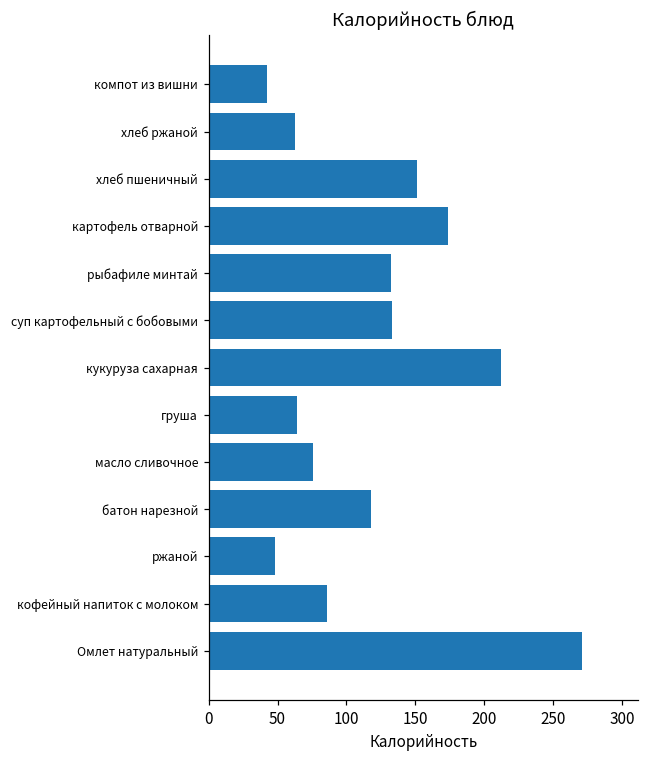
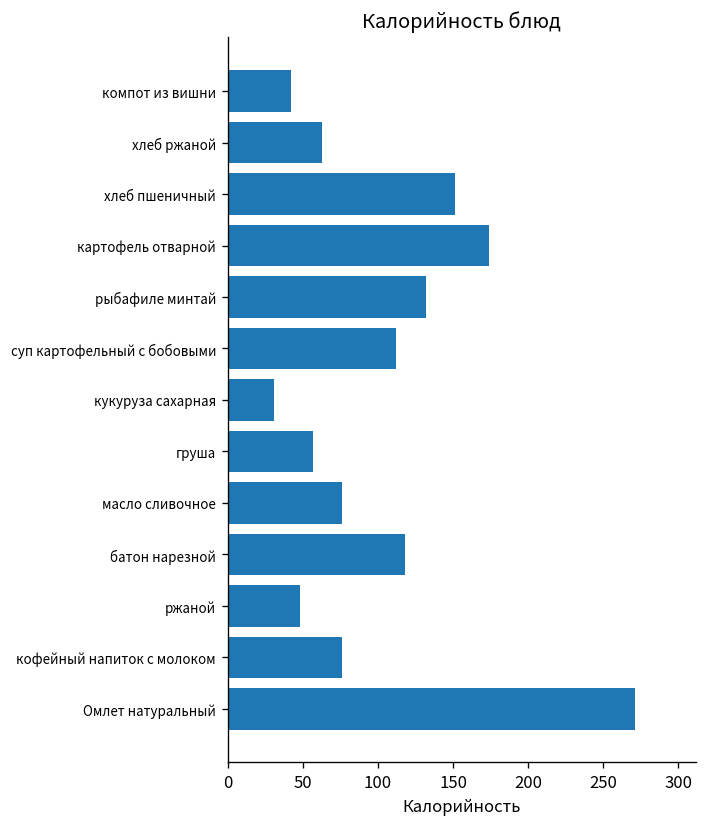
  {
    "компот из вишни": 42,
    "хлеб ржаной": 63,
    "хлеб пшеничный": 151,
    "картофель отварной": 174,
    "рыбафиле минтай": 132,
-   "суп картофельный с бобовыми": 133,
-   "кукуруза сахарная": 212,
-   "груша": 64,
+   "суп картофельный с бобовыми": 112,
+   "кукуруза сахарная": 31,
+   "груша": 57,
    "масло сливочное": 76,
    "батон нарезной": 118,
    "ржаной": 48,
-   "кофейный напиток с молоком": 86,
+   "кофейный напиток с молоком": 76,
    "Омлет натуральный": 271
  }
